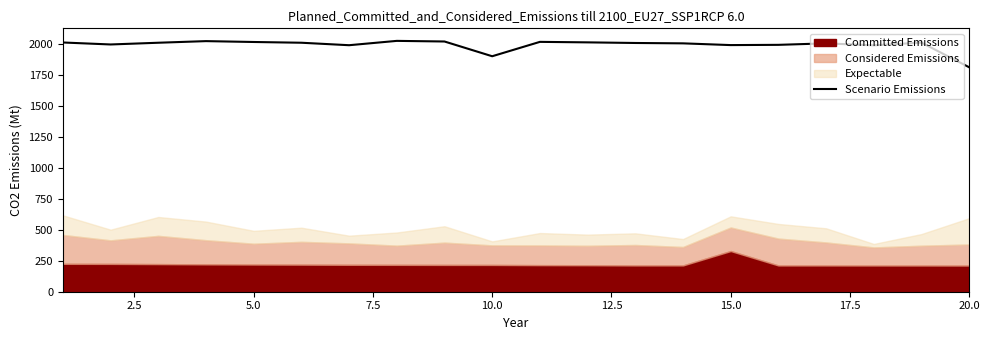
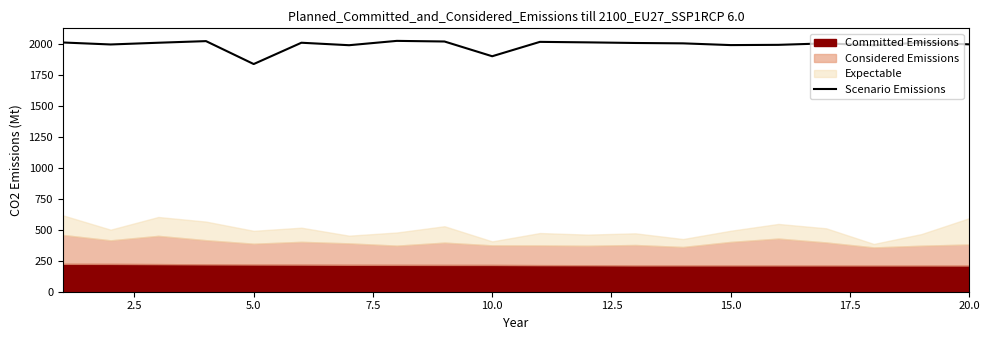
  {
    "Scenario Emissions": {
-     "5.0": 2020,
+     "5.0": 1840,
      "10.0": 1900,
      "15.0": 1990,
-     "20.0": 1810
+     "20.0": 2000
    },
    "Committed Emissions": {
      "5.0": 220,
      "10.0": 220,
-     "15.0": 330,
+     "15.0": 210,
      "20.0": 210
    },
    "Considered Emissions": {
      "5.0": 170,
      "10.0": 160,
      "15.0": 190,
      "20.0": 170
    },
    "Expectable": {
      "5.0": 100,
      "10.0": 30,
      "15.0": 90,
      "20.0": 210
    }
  }
